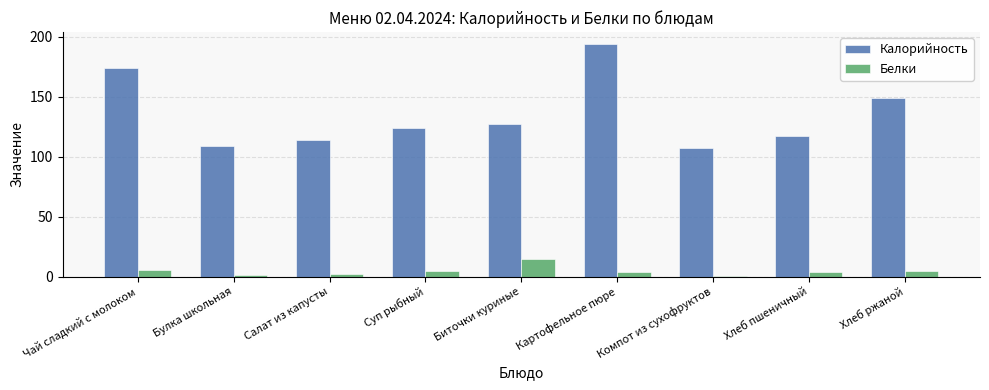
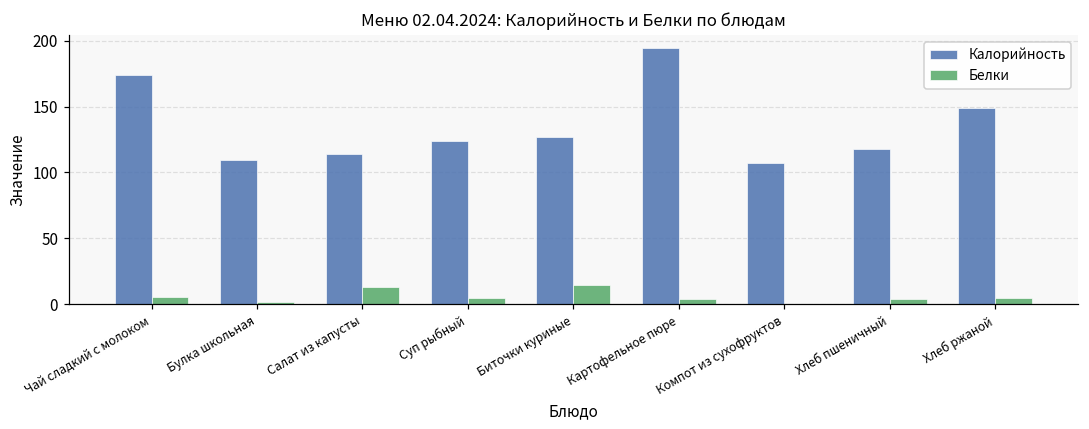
  {
    "Калорийность": {
      "Чай сладкий с молоком": 174,
      "Булка школьная": 109,
      "Салат из капусты": 114,
      "Суп рыбный": 124,
      "Биточки куриные": 127,
      "Картофельное пюре": 194,
      "Компот из сухофруктов": 107,
      "Хлеб пшеничный": 118,
      "Хлеб ржаной": 149
    },
    "Белки": {
      "Чай сладкий с молоком": 5,
-     "Салат из капусты": 2,
+     "Салат из капусты": 13,
      "Суп рыбный": 5,
      "Биточки куриные": 14,
      "Картофельное пюре": 4,
      "Хлеб пшеничный": 4,
      "Хлеб ржаной": 5
    }
  }
